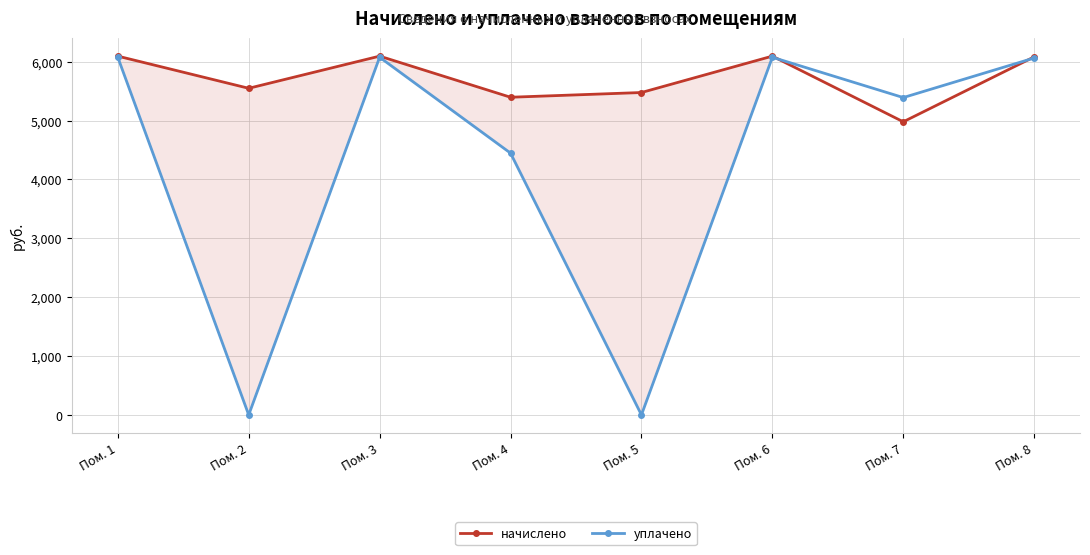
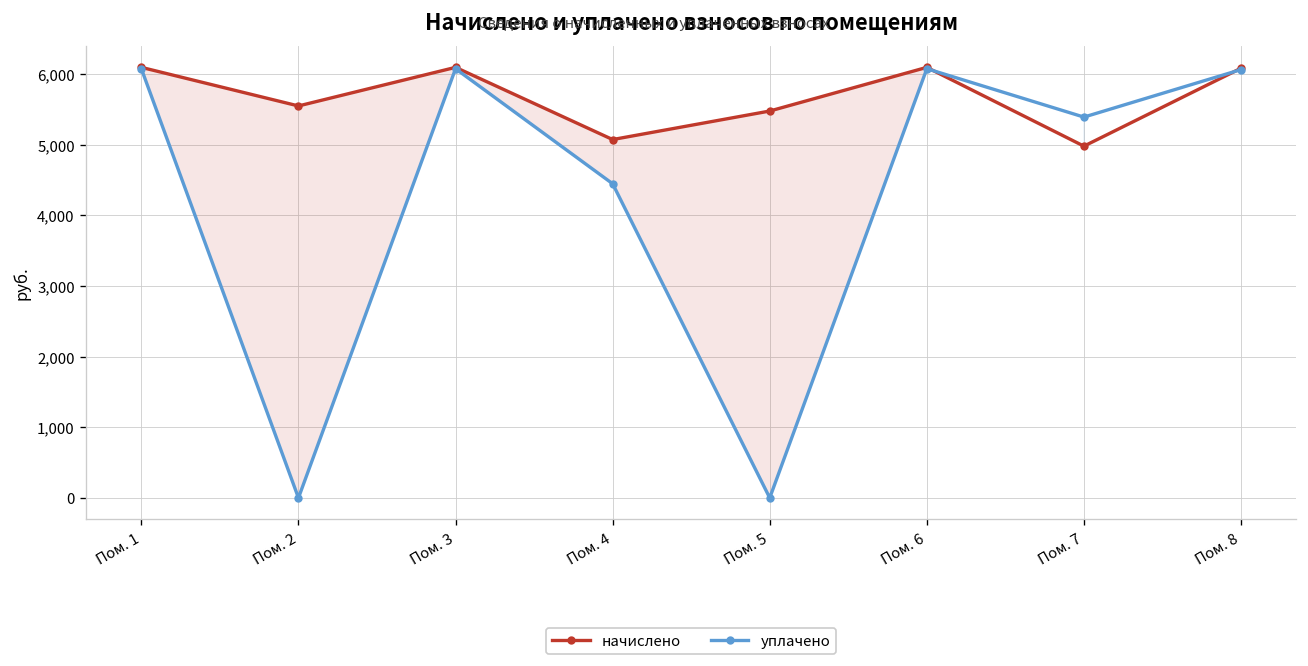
  {
    "начислено": {
      "Пом. 2": "5,500",
-     "Пом. 4": "5,400",
+     "Пом. 4": "5,100",
      "Пом. 5": "5,500",
      "Пом. 7": "5,000"
    },
    "уплачено": {
      "Пом. 2": "0",
      "Пом. 4": "4,400",
      "Пом. 5": "0",
      "Пом. 7": "5,400"
    }
  }
